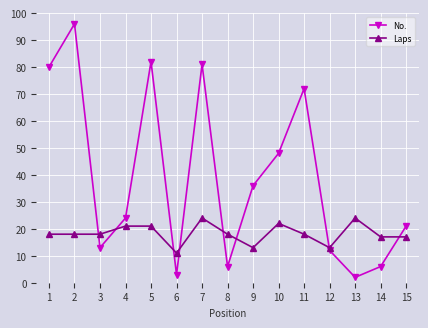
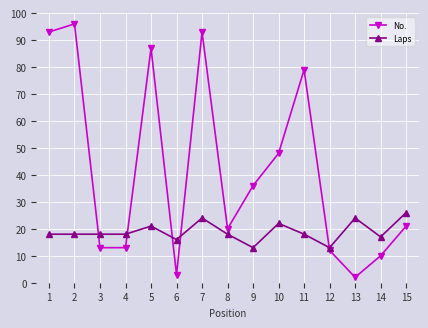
  {
    "No.": {
-     "1": 80,
+     "1": 93,
      "2": 96,
      "3": 13,
-     "4": 24,
-     "5": 82,
+     "4": 13,
+     "5": 87,
      "6": 3,
-     "7": 81,
-     "8": 6,
+     "7": 93,
+     "8": 20,
      "9": 36,
      "10": 48,
-     "11": 72,
+     "11": 79,
      "12": 12,
      "13": 2,
-     "14": 6,
+     "14": 10,
      "15": 21
    },
    "Laps": {
      "1": 18,
      "2": 18,
      "3": 18,
-     "4": 21,
+     "4": 18,
      "5": 21,
-     "6": 11,
+     "6": 16,
      "7": 24,
      "8": 18,
      "9": 13,
      "10": 22,
      "11": 18,
      "12": 13,
      "13": 24,
      "14": 17,
-     "15": 17
+     "15": 26
    }
  }
